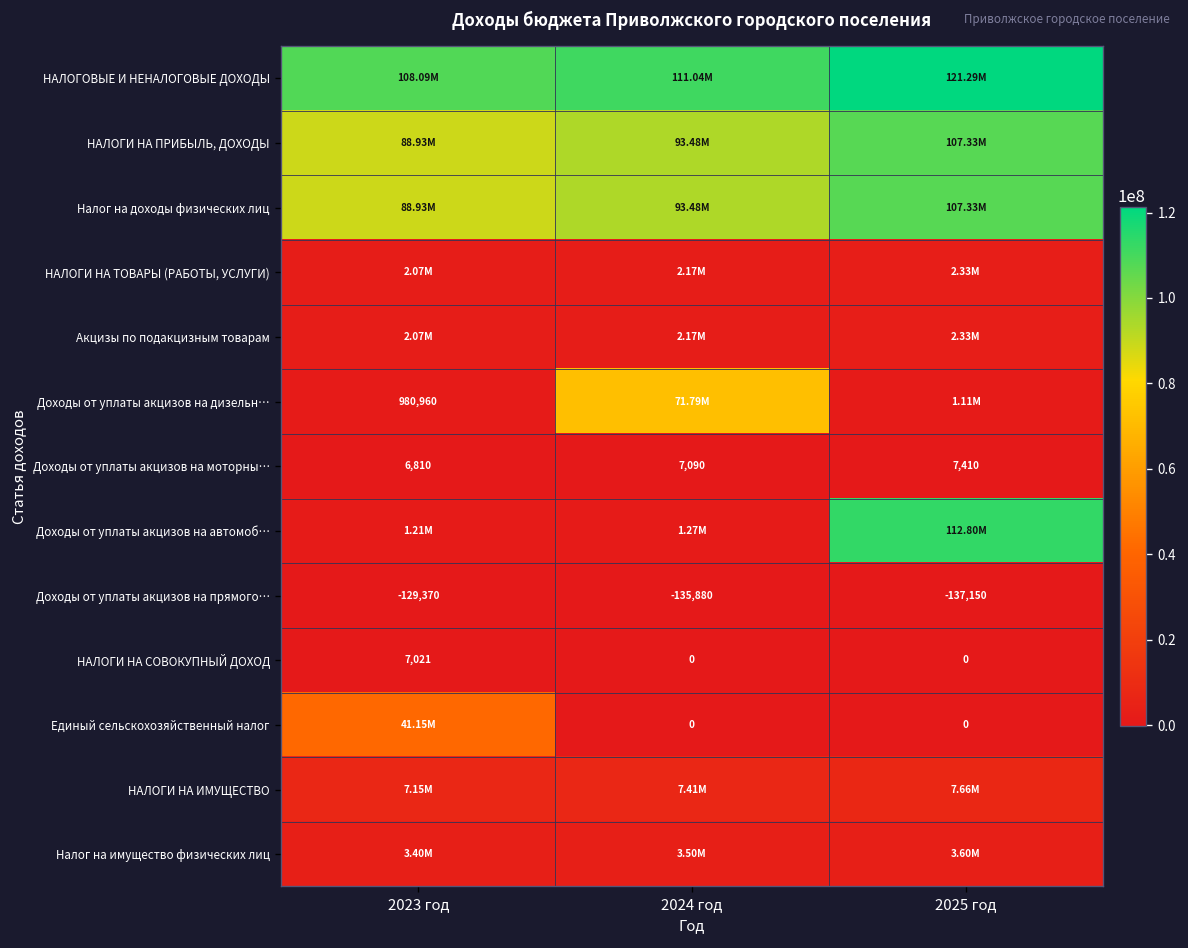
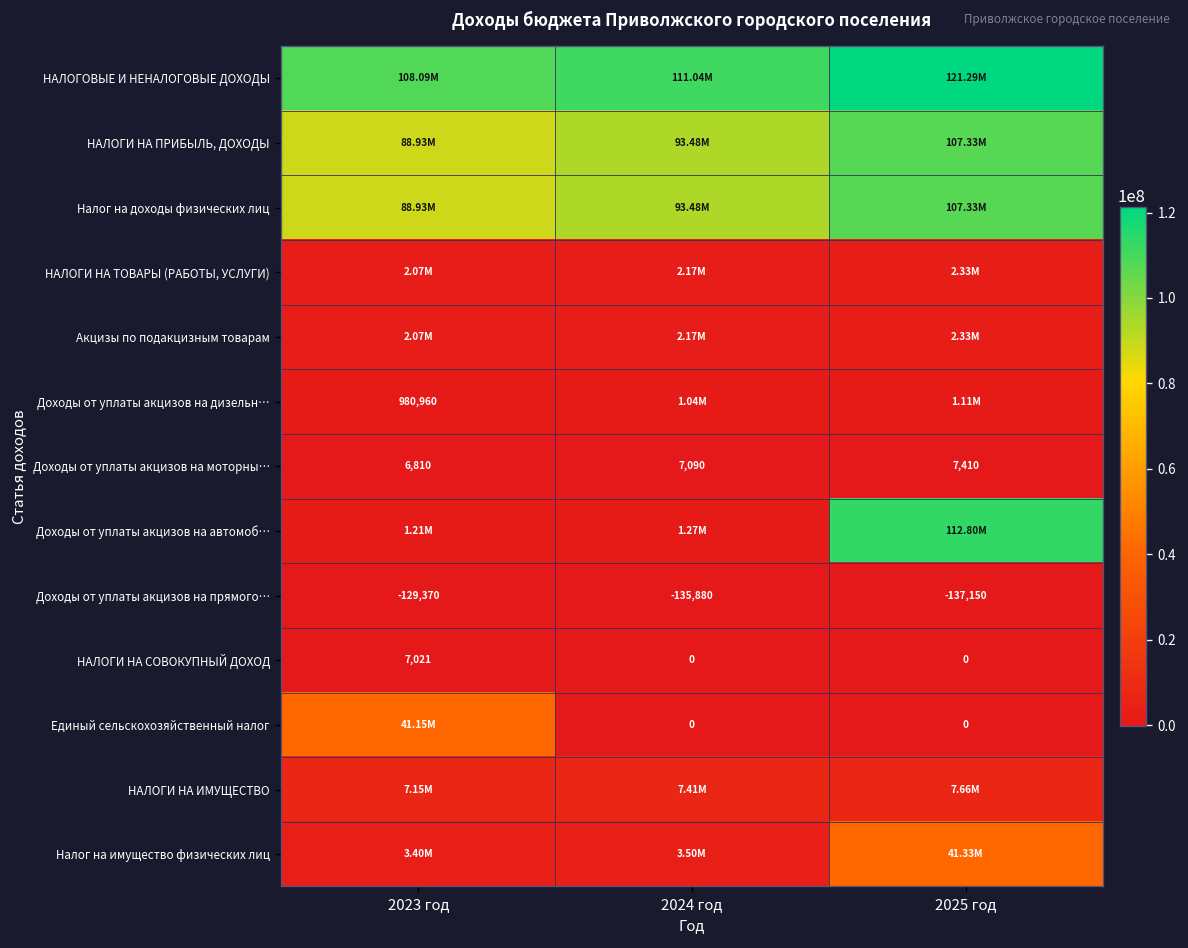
  {
    "НАЛОГОВЫЕ И НЕНАЛОГОВЫЕ ДОХОДЫ": {
      "2023 год": "108.09M",
      "2024 год": "111.04M",
      "2025 год": "121.29M"
    },
    "НАЛОГИ НА ПРИБЫЛЬ, ДОХОДЫ": {
      "2023 год": "88.93M",
      "2024 год": "93.48M",
      "2025 год": "107.33M"
    },
    "Налог на доходы физических лиц": {
      "2023 год": "88.93M",
      "2024 год": "93.48M",
      "2025 год": "107.33M"
    },
    "НАЛОГИ НА ТОВАРЫ (РАБОТЫ, УСЛУГИ)": {
      "2023 год": "2.07M",
      "2024 год": "2.17M",
      "2025 год": "2.33M"
    },
    "Акцизы по подакцизным товарам": {
      "2023 год": "2.07M",
      "2024 год": "2.17M",
      "2025 год": "2.33M"
    },
    "Доходы от уплаты акцизов на дизельн…": {
      "2023 год": "980,960",
-     "2024 год": "71.79M",
+     "2024 год": "1.04M",
      "2025 год": "1.11M"
    },
    "Доходы от уплаты акцизов на моторны…": {
      "2023 год": "6,810",
      "2024 год": "7,090",
      "2025 год": "7,410"
    },
    "Доходы от уплаты акцизов на автомоб…": {
      "2023 год": "1.21M",
      "2024 год": "1.27M",
      "2025 год": "112.80M"
    },
    "Доходы от уплаты акцизов на прямого…": {
      "2023 год": "-129,370",
      "2024 год": "-135,880",
      "2025 год": "-137,150"
    },
    "НАЛОГИ НА СОВОКУПНЫЙ ДОХОД": {
      "2023 год": "7,021",
      "2024 год": "0",
      "2025 год": "0"
    },
    "Единый сельскохозяйственный налог": {
      "2023 год": "41.15M",
      "2024 год": "0",
      "2025 год": "0"
    },
    "НАЛОГИ НА ИМУЩЕСТВО": {
      "2023 год": "7.15M",
      "2024 год": "7.41M",
      "2025 год": "7.66M"
    },
    "Налог на имущество физических лиц": {
      "2023 год": "3.40M",
      "2024 год": "3.50M",
-     "2025 год": "3.60M"
+     "2025 год": "41.33M"
    }
  }
